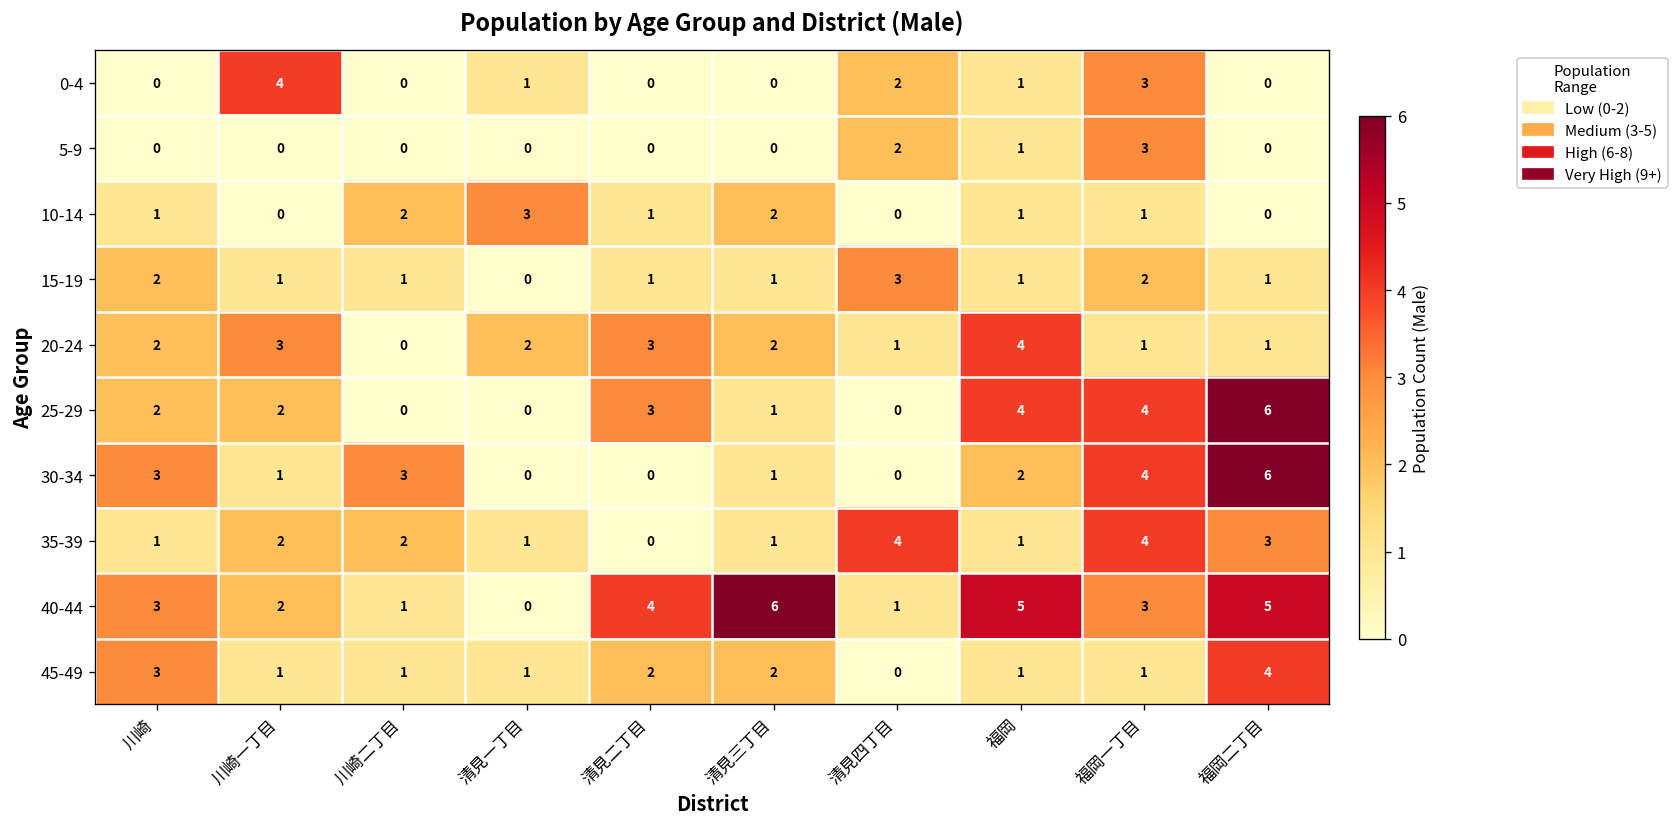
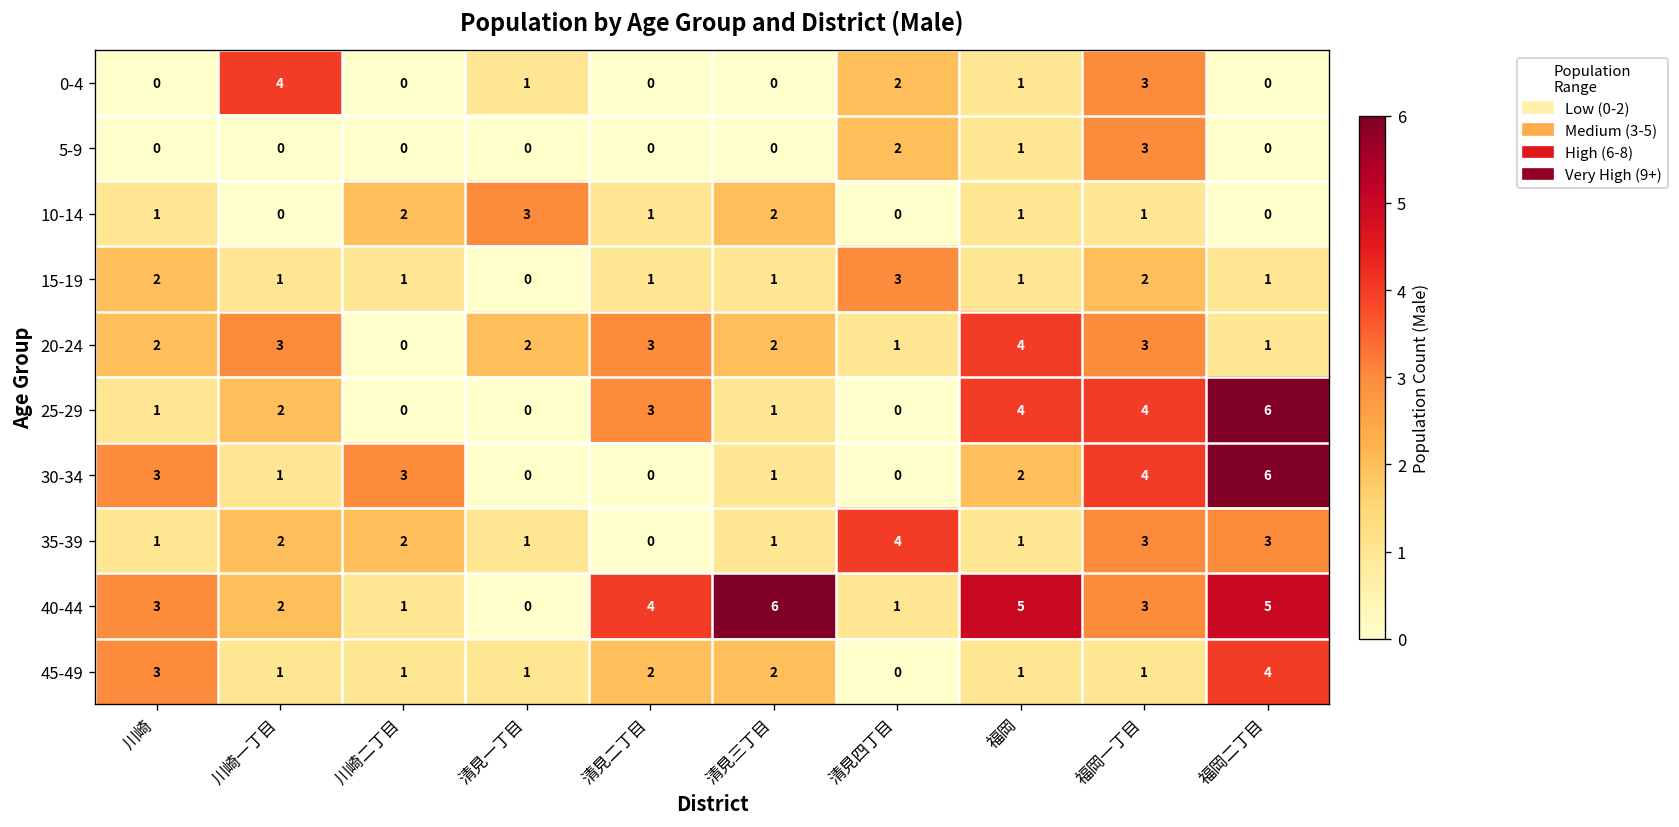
  {
    "0-4": {
      "川崎": 0,
      "川崎一丁目": 4,
      "川崎二丁目": 0,
      "清見一丁目": 1,
      "清見二丁目": 0,
      "清見三丁目": 0,
      "清見四丁目": 2,
      "福岡": 1,
      "福岡一丁目": 3,
      "福岡二丁目": 0
    },
    "5-9": {
      "川崎": 0,
      "川崎一丁目": 0,
      "川崎二丁目": 0,
      "清見一丁目": 0,
      "清見二丁目": 0,
      "清見三丁目": 0,
      "清見四丁目": 2,
      "福岡": 1,
      "福岡一丁目": 3,
      "福岡二丁目": 0
    },
    "10-14": {
      "川崎": 1,
      "川崎一丁目": 0,
      "川崎二丁目": 2,
      "清見一丁目": 3,
      "清見二丁目": 1,
      "清見三丁目": 2,
      "清見四丁目": 0,
      "福岡": 1,
      "福岡一丁目": 1,
      "福岡二丁目": 0
    },
    "15-19": {
      "川崎": 2,
      "川崎一丁目": 1,
      "川崎二丁目": 1,
      "清見一丁目": 0,
      "清見二丁目": 1,
      "清見三丁目": 1,
      "清見四丁目": 3,
      "福岡": 1,
      "福岡一丁目": 2,
      "福岡二丁目": 1
    },
    "20-24": {
      "川崎": 2,
      "川崎一丁目": 3,
      "川崎二丁目": 0,
      "清見一丁目": 2,
      "清見二丁目": 3,
      "清見三丁目": 2,
      "清見四丁目": 1,
      "福岡": 4,
-     "福岡一丁目": 1,
+     "福岡一丁目": 3,
      "福岡二丁目": 1
    },
    "25-29": {
-     "川崎": 2,
+     "川崎": 1,
      "川崎一丁目": 2,
      "川崎二丁目": 0,
      "清見一丁目": 0,
      "清見二丁目": 3,
      "清見三丁目": 1,
      "清見四丁目": 0,
      "福岡": 4,
      "福岡一丁目": 4,
      "福岡二丁目": 6
    },
    "30-34": {
      "川崎": 3,
      "川崎一丁目": 1,
      "川崎二丁目": 3,
      "清見一丁目": 0,
      "清見二丁目": 0,
      "清見三丁目": 1,
      "清見四丁目": 0,
      "福岡": 2,
      "福岡一丁目": 4,
      "福岡二丁目": 6
    },
    "35-39": {
      "川崎": 1,
      "川崎一丁目": 2,
      "川崎二丁目": 2,
      "清見一丁目": 1,
      "清見二丁目": 0,
      "清見三丁目": 1,
      "清見四丁目": 4,
      "福岡": 1,
-     "福岡一丁目": 4,
+     "福岡一丁目": 3,
      "福岡二丁目": 3
    },
    "40-44": {
      "川崎": 3,
      "川崎一丁目": 2,
      "川崎二丁目": 1,
      "清見一丁目": 0,
      "清見二丁目": 4,
      "清見三丁目": 6,
      "清見四丁目": 1,
      "福岡": 5,
      "福岡一丁目": 3,
      "福岡二丁目": 5
    },
    "45-49": {
      "川崎": 3,
      "川崎一丁目": 1,
      "川崎二丁目": 1,
      "清見一丁目": 1,
      "清見二丁目": 2,
      "清見三丁目": 2,
      "清見四丁目": 0,
      "福岡": 1,
      "福岡一丁目": 1,
      "福岡二丁目": 4
    }
  }
